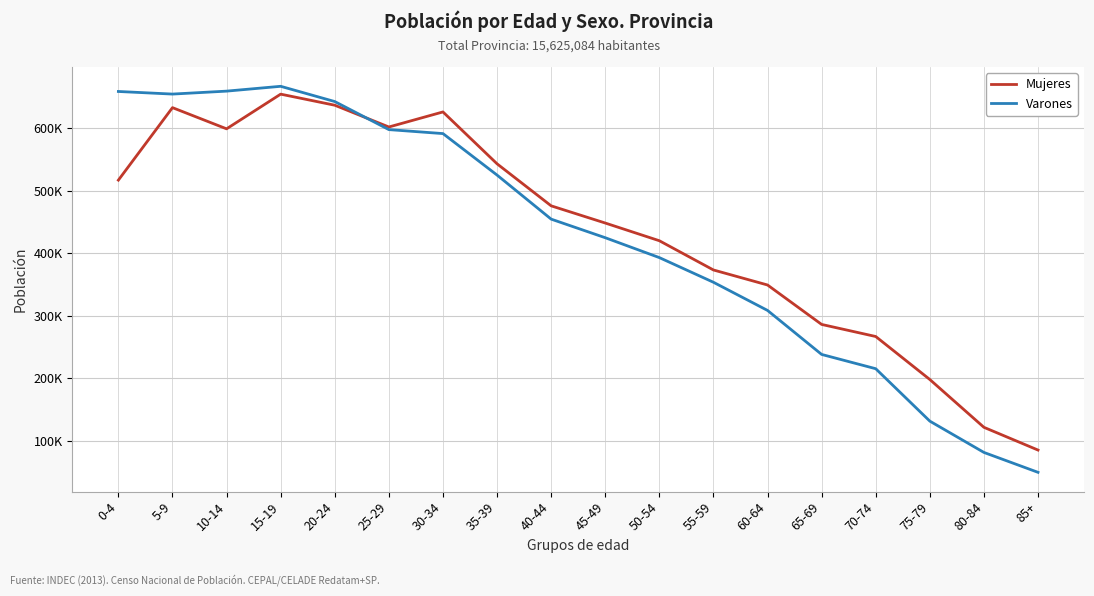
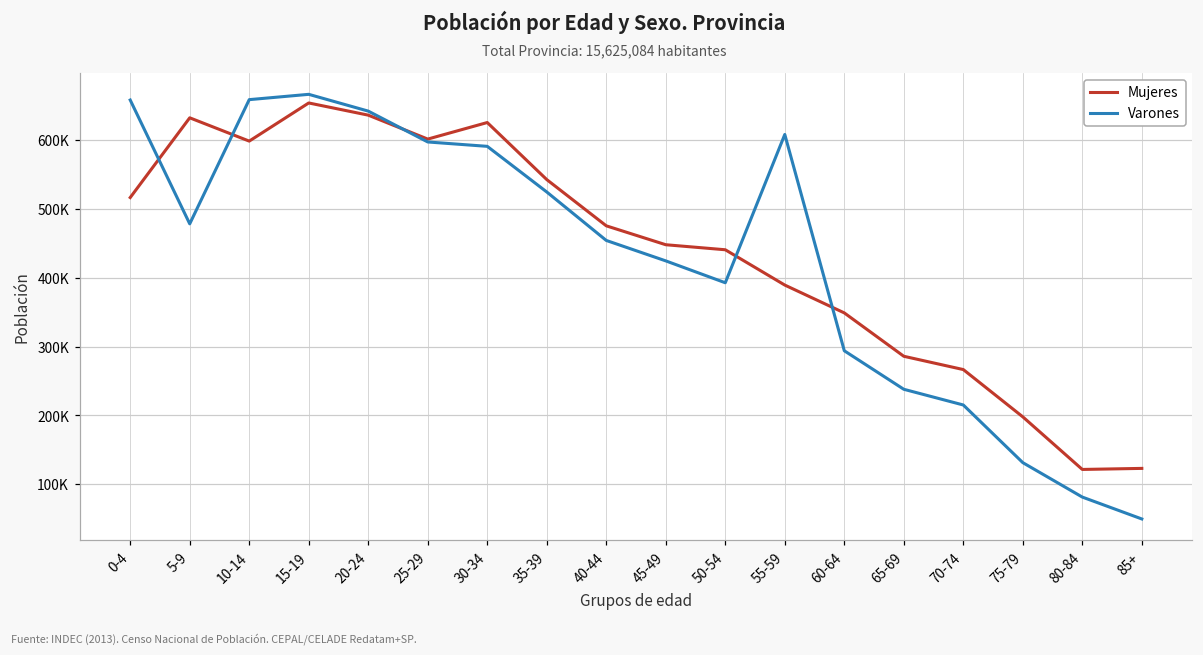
  {
    "Mujeres": {
      "0-4": 520000,
      "5-9": 630000,
      "10-14": 600000,
      "15-19": 650000,
      "20-24": 640000,
      "25-29": 600000,
      "30-34": 630000,
      "35-39": 540000,
      "40-44": 480000,
      "45-49": 450000,
-     "50-54": 420000,
-     "55-59": 370000,
+     "50-54": 440000,
+     "55-59": 390000,
      "60-64": 350000,
      "65-69": 290000,
      "70-74": 270000,
      "75-79": 200000,
      "80-84": 120000,
-     "85+": 90000
+     "85+": 120000
    },
    "Varones": {
      "0-4": 660000,
-     "5-9": 650000,
+     "5-9": 480000,
      "10-14": 660000,
      "15-19": 670000,
      "20-24": 640000,
      "25-29": 600000,
      "30-34": 590000,
      "35-39": 520000,
      "40-44": 450000,
      "45-49": 420000,
      "50-54": 390000,
-     "55-59": 350000,
-     "60-64": 310000,
+     "55-59": 610000,
+     "60-64": 290000,
      "65-69": 240000,
      "70-74": 220000,
      "75-79": 130000,
      "80-84": 80000,
      "85+": 50000
    }
  }
